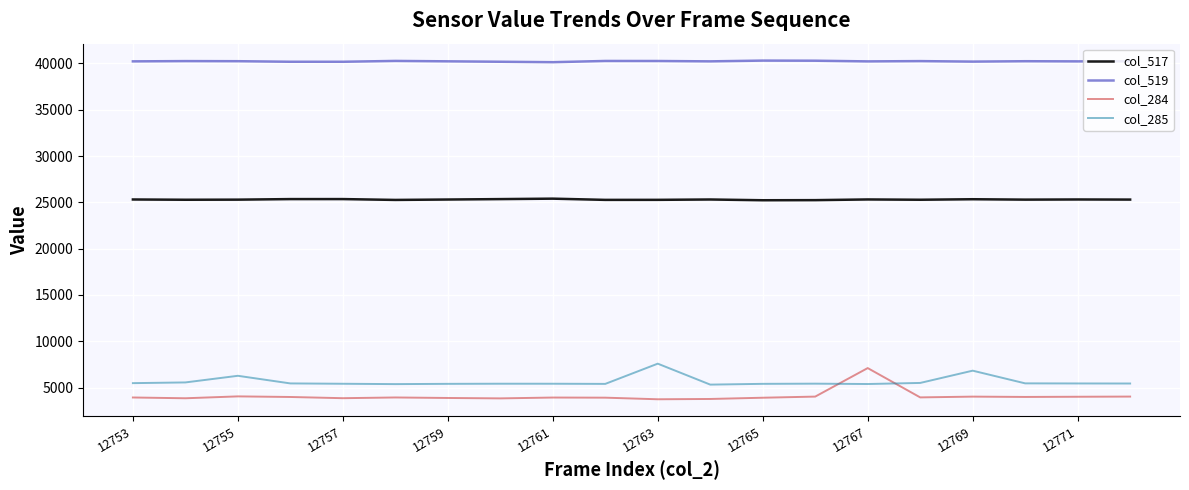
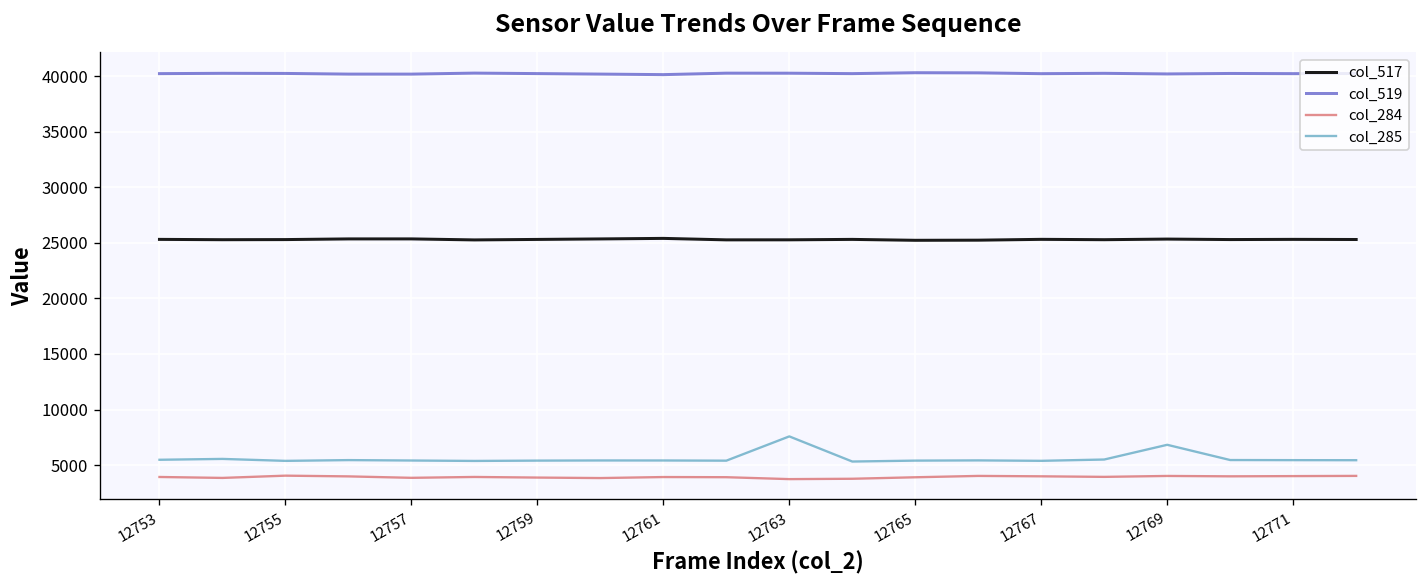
  {
    "col_517": {
      "12753": 25000,
      "12755": 25000,
      "12757": 25000,
      "12759": 25000,
      "12761": 25000,
      "12763": 25000,
      "12765": 25000,
      "12767": 25000,
      "12769": 25000,
      "12771": 25000
    },
    "col_519": {
      "12753": 40000,
      "12755": 40000,
      "12757": 40000,
      "12759": 40000,
      "12761": 40000,
      "12763": 40000,
      "12765": 40000,
      "12767": 40000,
      "12769": 40000,
      "12771": 40000
    },
    "col_284": {
      "12753": 4000,
      "12755": 4000,
      "12757": 4000,
      "12759": 4000,
      "12761": 4000,
      "12763": 4000,
      "12765": 4000,
-     "12767": 7000,
+     "12767": 4000,
      "12769": 4000,
      "12771": 4000
    },
    "col_285": {
      "12753": 5000,
-     "12755": 6000,
+     "12755": 5000,
      "12757": 5000,
      "12759": 5000,
      "12761": 5000,
      "12763": 8000,
      "12765": 5000,
      "12767": 5000,
      "12769": 7000,
      "12771": 5000
    }
  }
